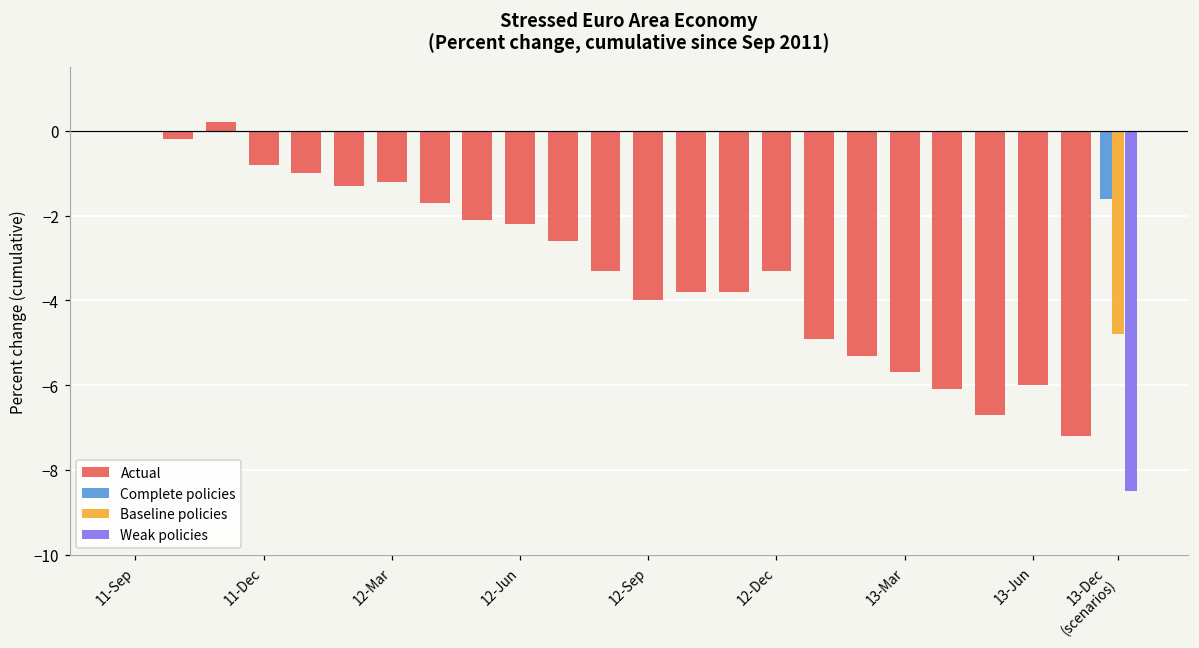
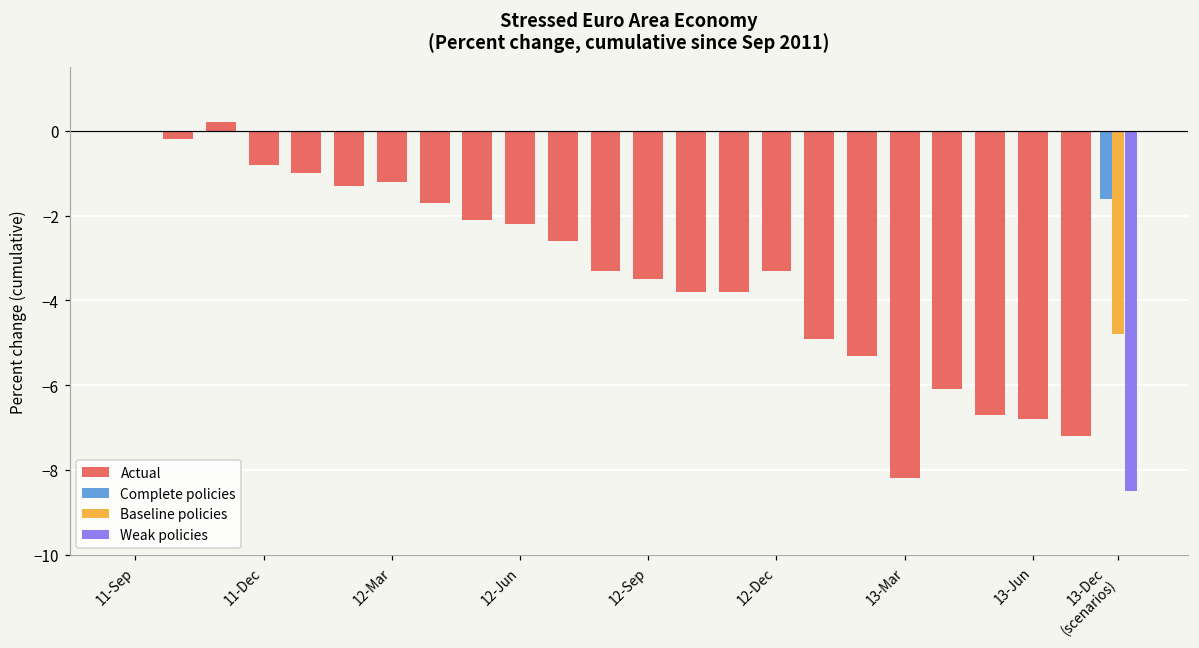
  {
    "Actual": {
      "11-Sep": 0.0,
      "11-Dec": -0.8,
      "12-Mar": -1.2,
      "12-Jun": -2.2,
-     "12-Sep": -4.0,
+     "12-Sep": -3.5,
      "12-Dec": -3.3,
-     "13-Mar": -5.7,
-     "13-Jun": -6.0
+     "13-Mar": -8.2,
+     "13-Jun": -6.8
    },
    "Baseline policies": {
      "13-Dec (scenarios)": -4.8
    }
  }
